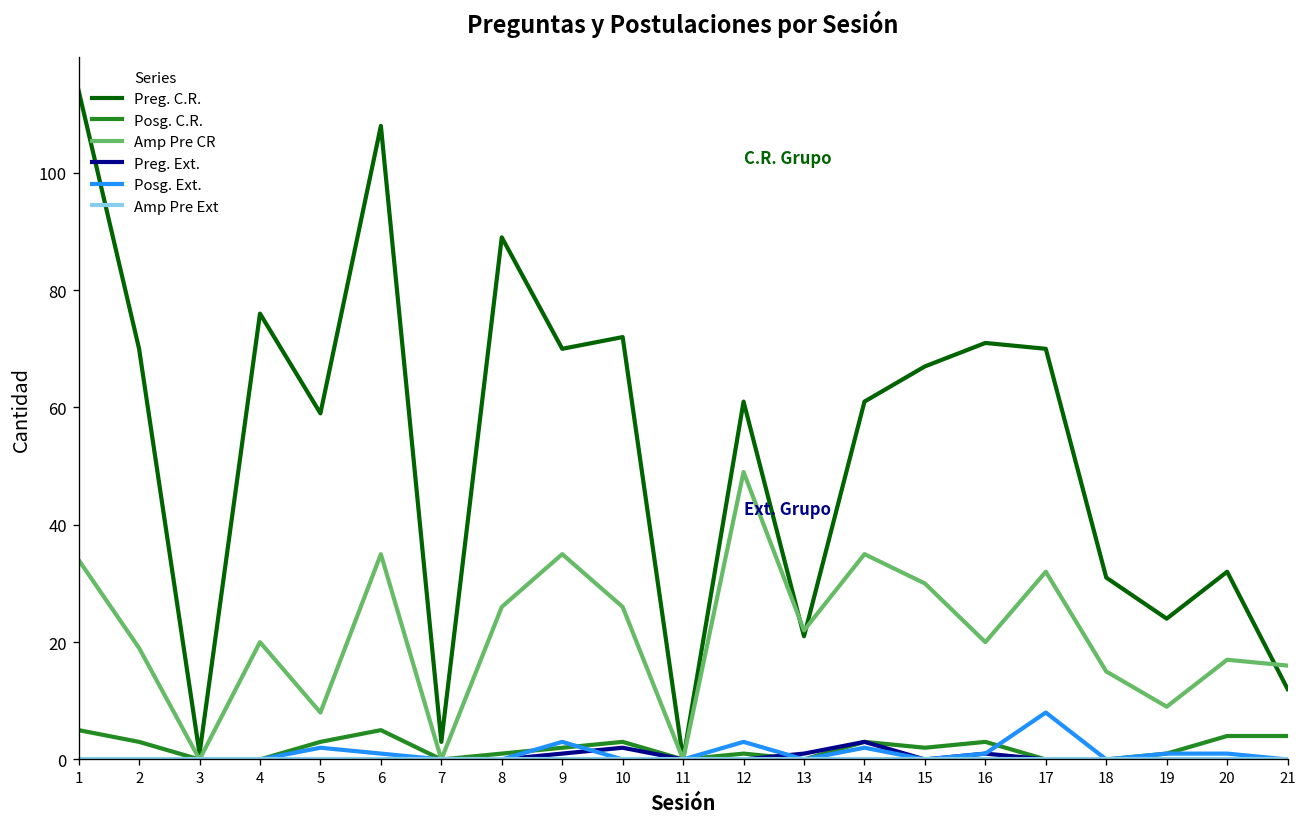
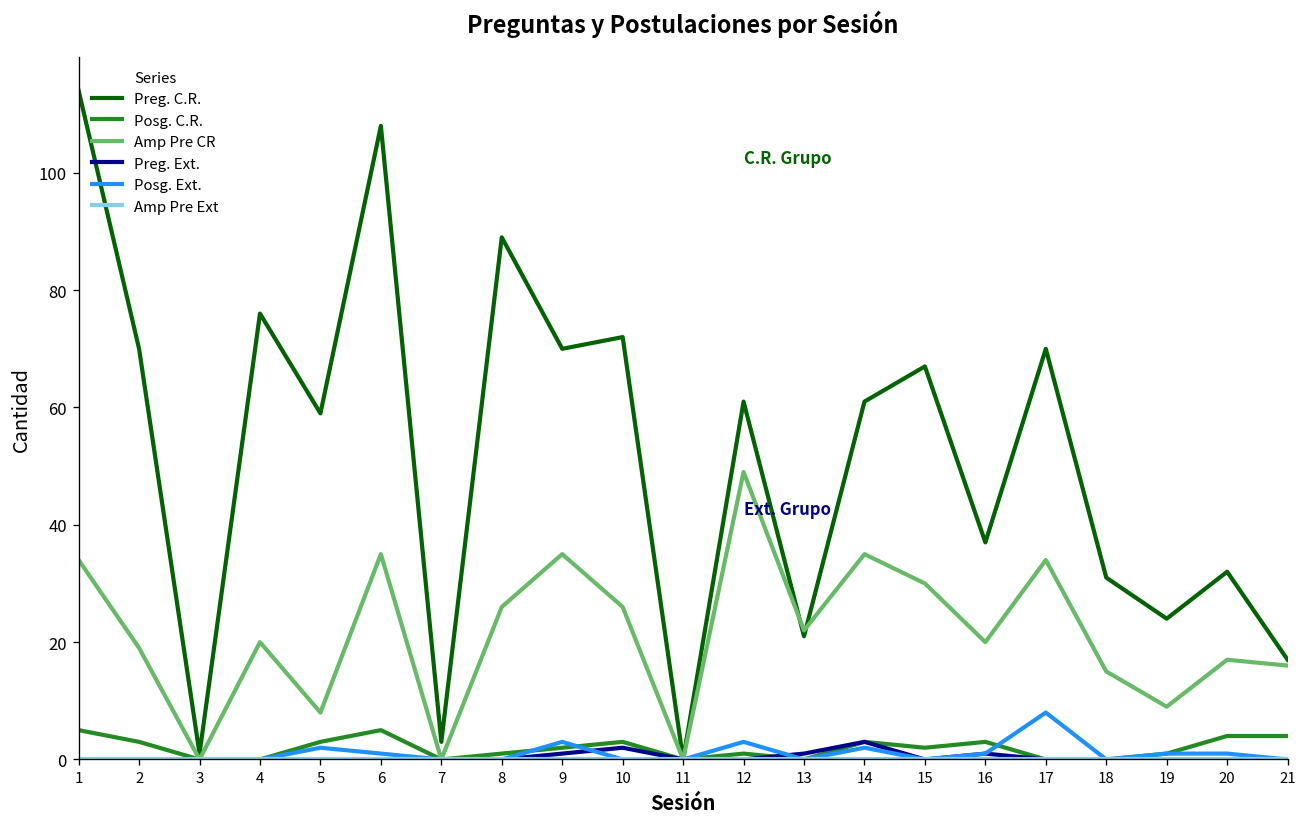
  {
    "Preg. C.R.": {
      "1": 114,
      "2": 70,
      "3": 1,
      "4": 76,
      "5": 59,
      "6": 108,
      "7": 3,
      "8": 89,
      "9": 70,
      "10": 72,
      "12": 61,
      "13": 21,
      "14": 61,
      "15": 67,
-     "16": 71,
+     "16": 37,
      "17": 70,
      "18": 31,
      "19": 24,
      "20": 32,
-     "21": 12
+     "21": 17
    },
    "Posg. C.R.": {
      "1": 5,
      "2": 3,
      "5": 3,
      "6": 5,
      "8": 1,
      "9": 2,
      "10": 3,
      "12": 1,
      "15": 2,
      "16": 3,
      "20": 4,
      "21": 4
    },
    "Amp Pre CR": {
      "1": 34,
      "2": 19,
      "4": 20,
      "5": 8,
      "6": 35,
      "8": 26,
      "9": 35,
      "10": 26,
      "12": 49,
      "13": 22,
      "14": 35,
      "15": 30,
      "16": 20,
-     "17": 32,
+     "17": 34,
      "18": 15,
      "19": 9,
      "20": 17,
      "21": 16
    },
    "Preg. Ext.": {
      "9": 1,
      "10": 2,
      "13": 1
    },
    "Posg. Ext.": {
      "5": 2,
      "6": 1,
      "9": 3,
      "12": 3,
      "14": 2,
      "17": 8,
      "20": 1
    },
    "Amp Pre Ext": {
      "9": 0,
      "14": 0,
      "16": 0
    }
  }
